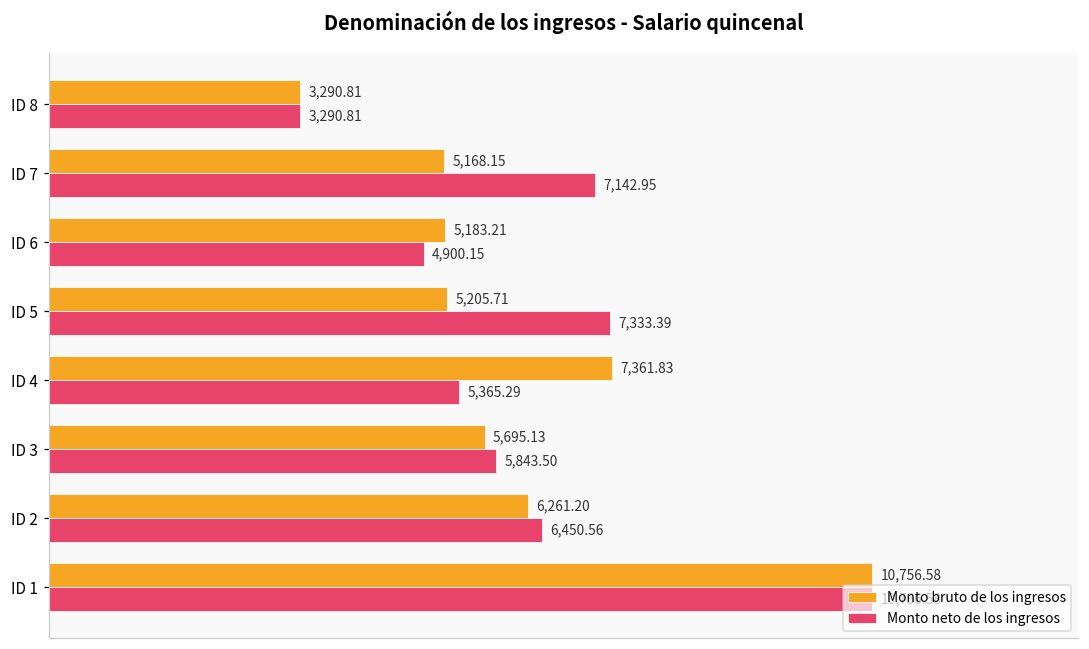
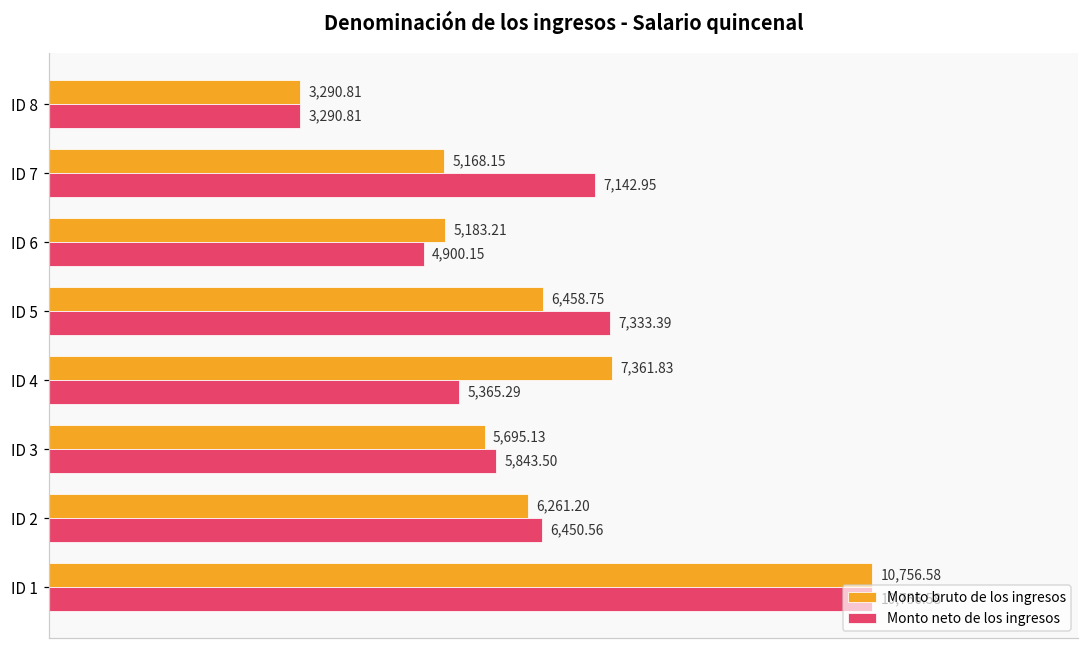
  {
    "Monto bruto de los ingresos": {
-     "ID 5": "5,205.71"
+     "ID 5": "6,458.75"
    }
  }
